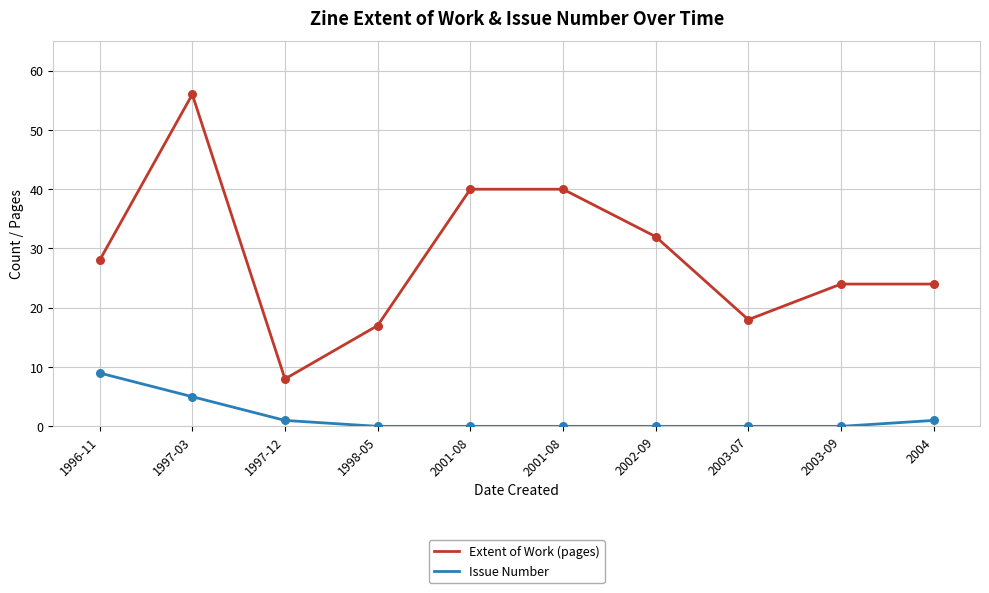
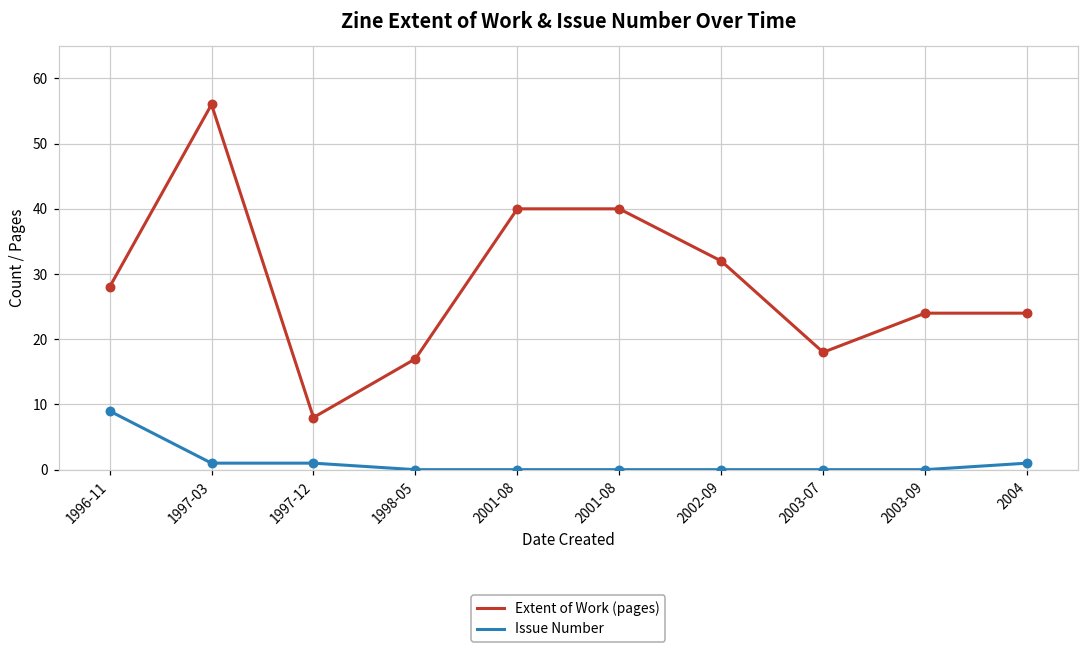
  {
    "Extent of Work (pages)": {
      "1996-11": 28,
      "1997-03": 56,
      "1997-12": 8,
      "1998-05": 17,
      "2002-09": 32,
      "2003-07": 18,
      "2003-09": 24,
      "2004": 24
    },
    "Issue Number": {
      "1996-11": 9,
-     "1997-03": 5,
+     "1997-03": 1,
      "1997-12": 1,
      "1998-05": 0,
      "2002-09": 0,
      "2003-07": 0,
      "2003-09": 0,
      "2004": 1
    }
  }
